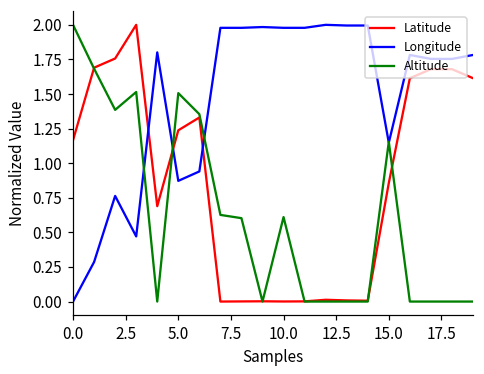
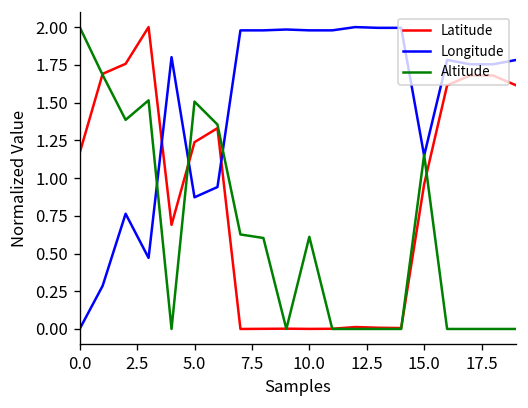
  {
    "Latitude": {
      "0.0": 1.17,
      "5.0": 1.24,
      "10.0": 0.00,
-     "15.0": 0.86
+     "15.0": 0.96
    },
    "Longitude": {
      "0.0": 0.00,
      "5.0": 0.87,
      "10.0": 1.98
    },
    "Altitude": {
      "0.0": 2.00,
      "5.0": 1.51,
      "10.0": 0.61
    }
  }
